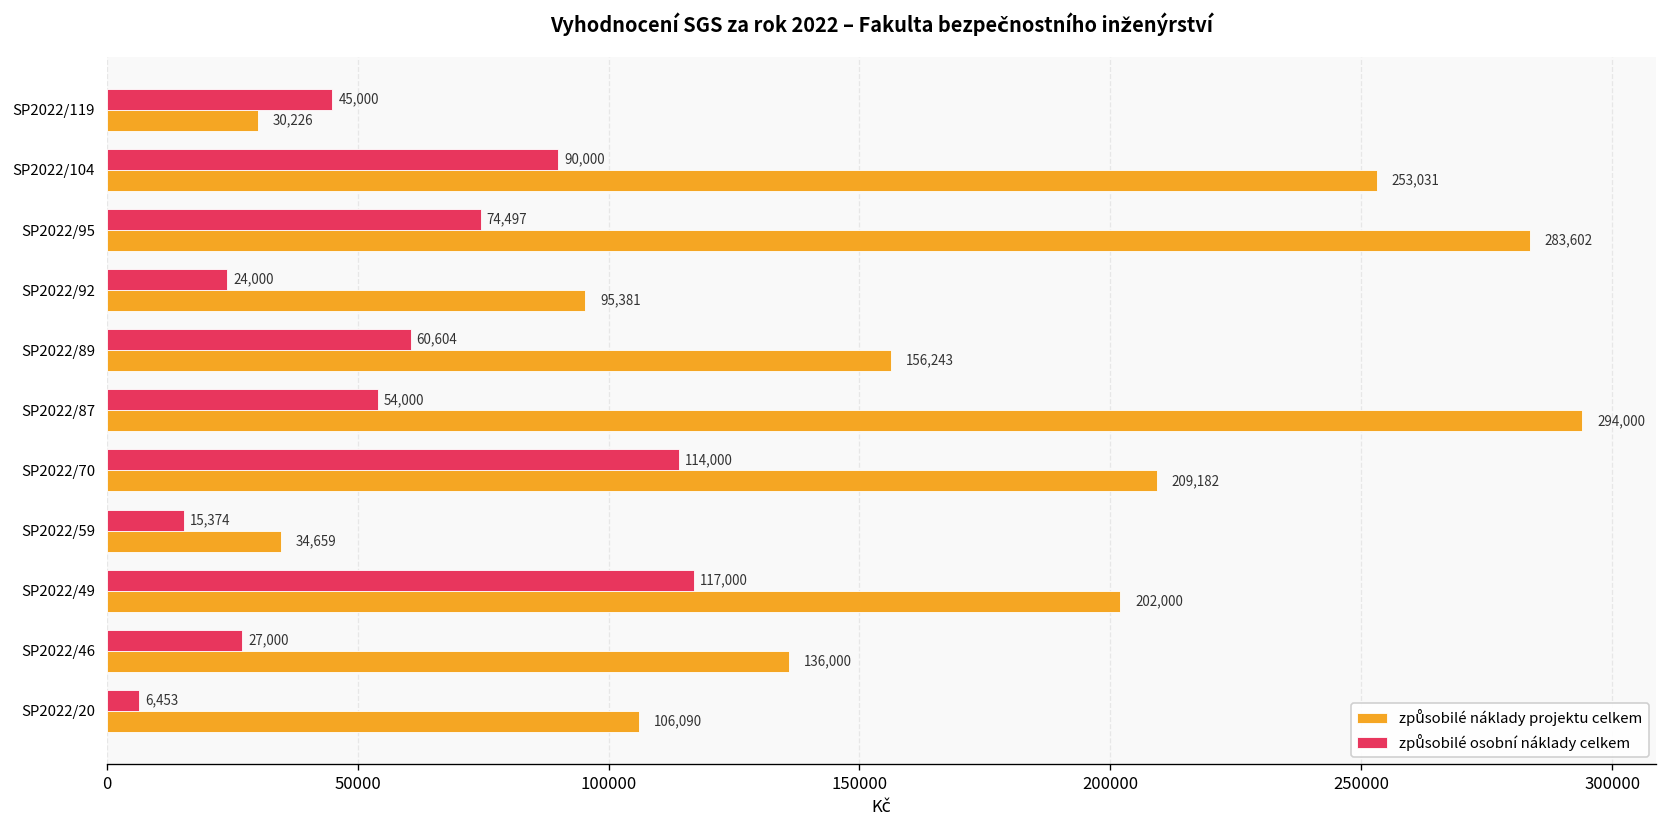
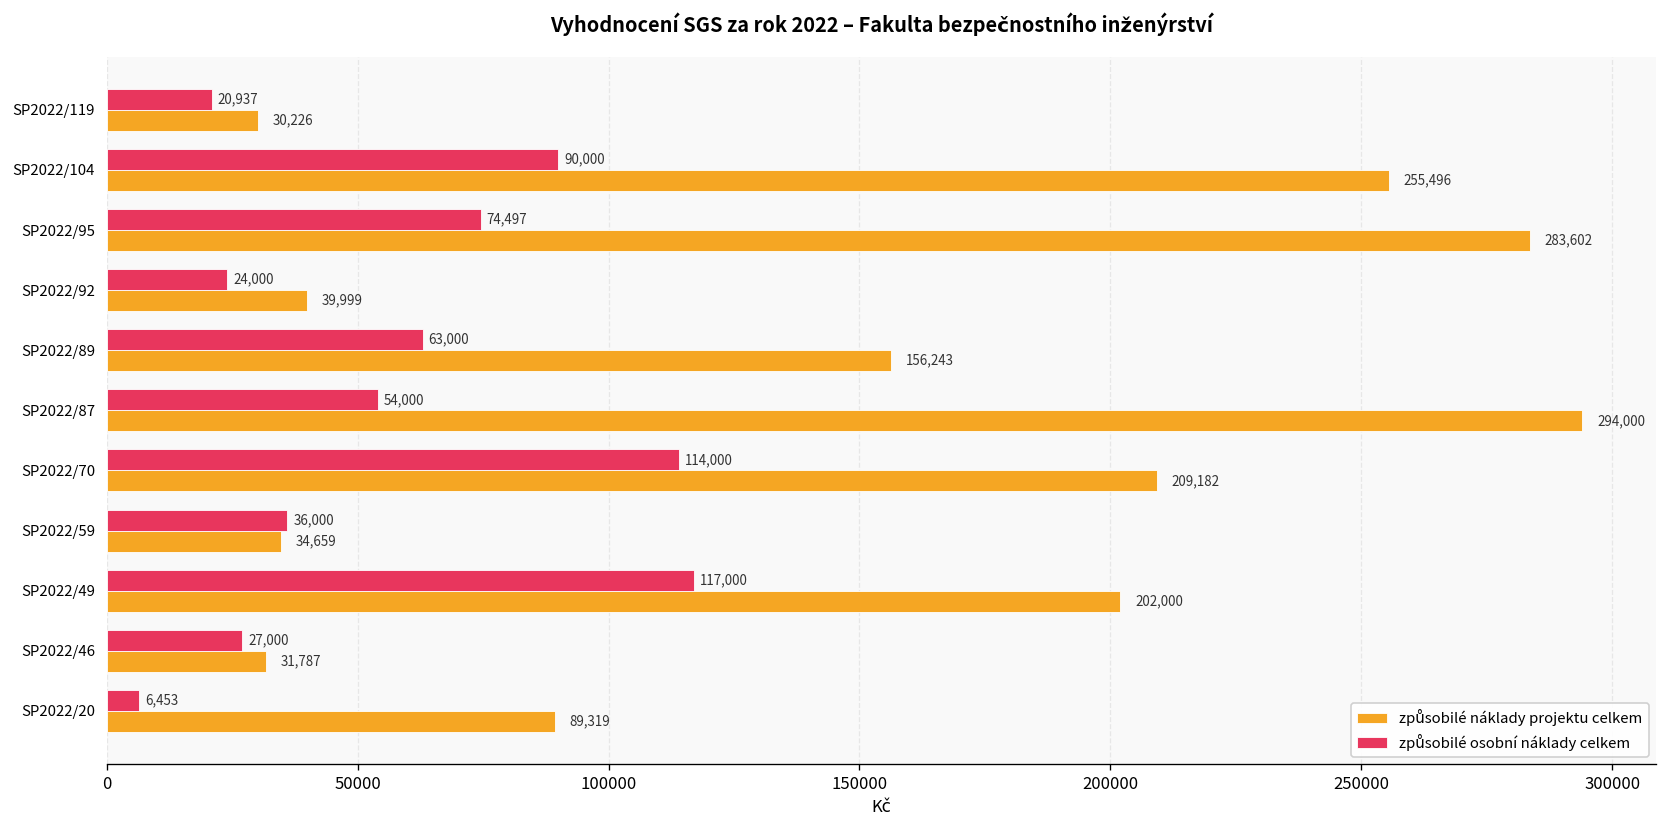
  {
    "způsobilé náklady projektu celkem": {
      "SP2022/119": "30,226",
-     "SP2022/104": "253,031",
+     "SP2022/104": "255,496",
      "SP2022/95": "283,602",
-     "SP2022/92": "95,381",
+     "SP2022/92": "39,999",
      "SP2022/89": "156,243",
      "SP2022/87": "294,000",
      "SP2022/70": "209,182",
      "SP2022/59": "34,659",
      "SP2022/49": "202,000",
-     "SP2022/46": "136,000",
-     "SP2022/20": "106,090"
+     "SP2022/46": "31,787",
+     "SP2022/20": "89,319"
    },
    "způsobilé osobní náklady celkem": {
-     "SP2022/119": "45,000",
+     "SP2022/119": "20,937",
      "SP2022/104": "90,000",
      "SP2022/95": "74,497",
      "SP2022/92": "24,000",
-     "SP2022/89": "60,604",
+     "SP2022/89": "63,000",
      "SP2022/87": "54,000",
      "SP2022/70": "114,000",
-     "SP2022/59": "15,374",
+     "SP2022/59": "36,000",
      "SP2022/49": "117,000",
      "SP2022/46": "27,000",
      "SP2022/20": "6,453"
    }
  }
